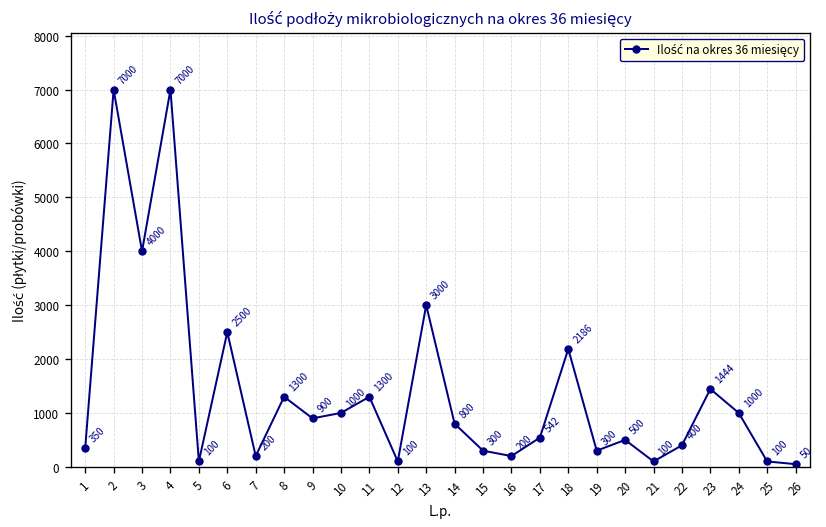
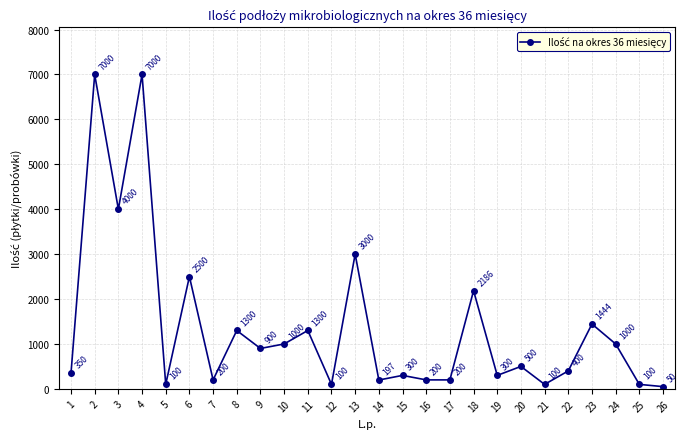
  {
    "1": 350,
    "2": 7000,
    "3": 4000,
    "4": 7000,
    "5": 100,
    "6": 2500,
    "7": 200,
    "8": 1300,
    "9": 900,
    "11": 1300,
    "12": 100,
    "13": 3000,
-   "14": 800,
+   "14": 197,
    "15": 300,
    "16": 200,
-   "17": 542,
+   "17": 200,
    "18": 2186,
    "19": 300,
    "20": 500,
    "21": 100,
    "22": 400,
    "23": 1444,
    "24": 1000,
    "25": 100,
    "26": 50
  }
